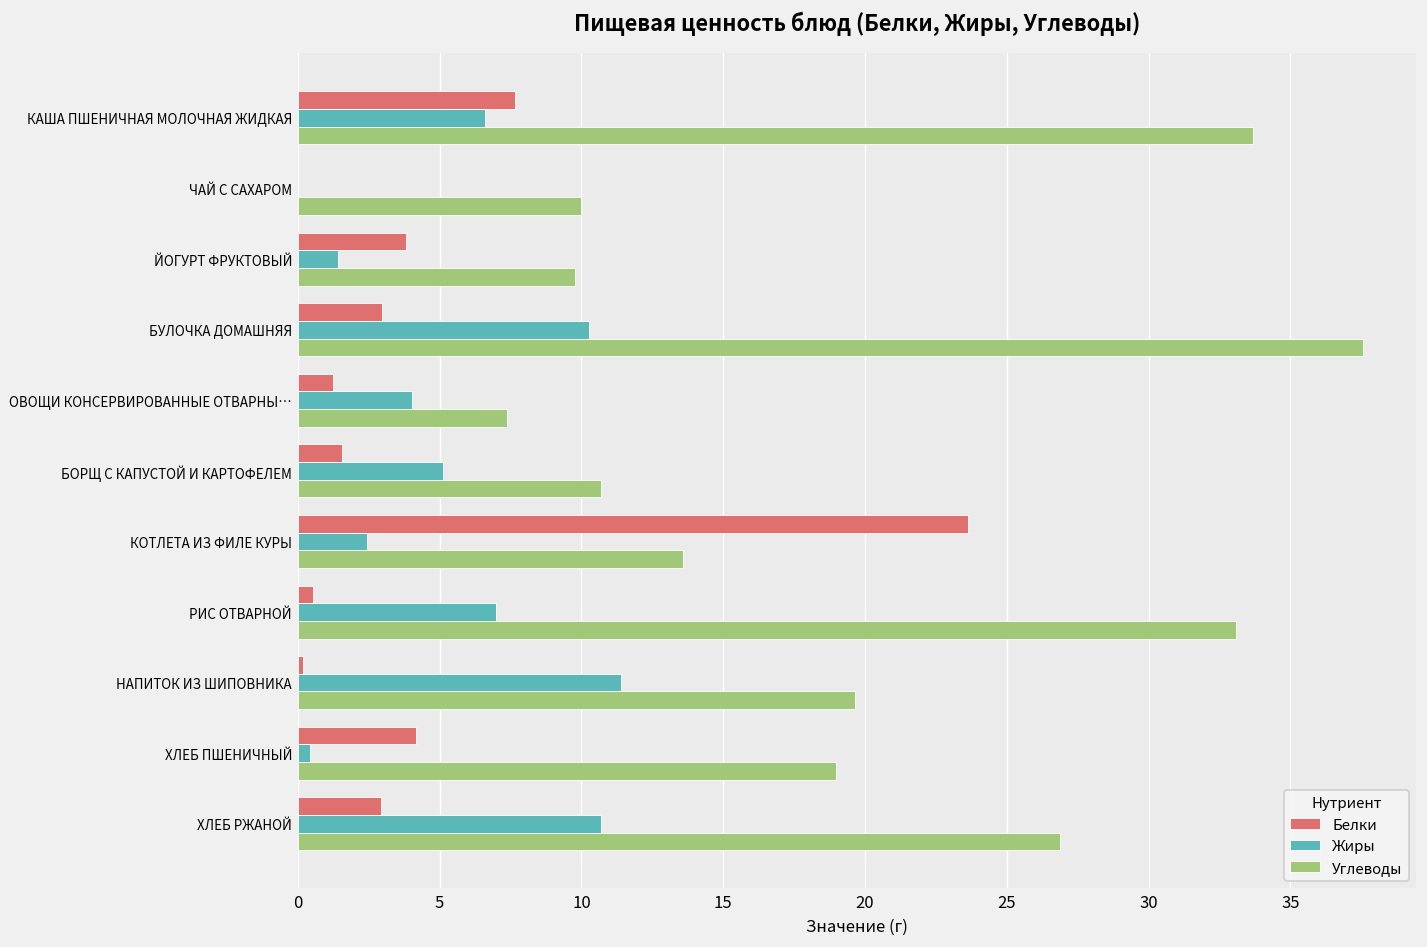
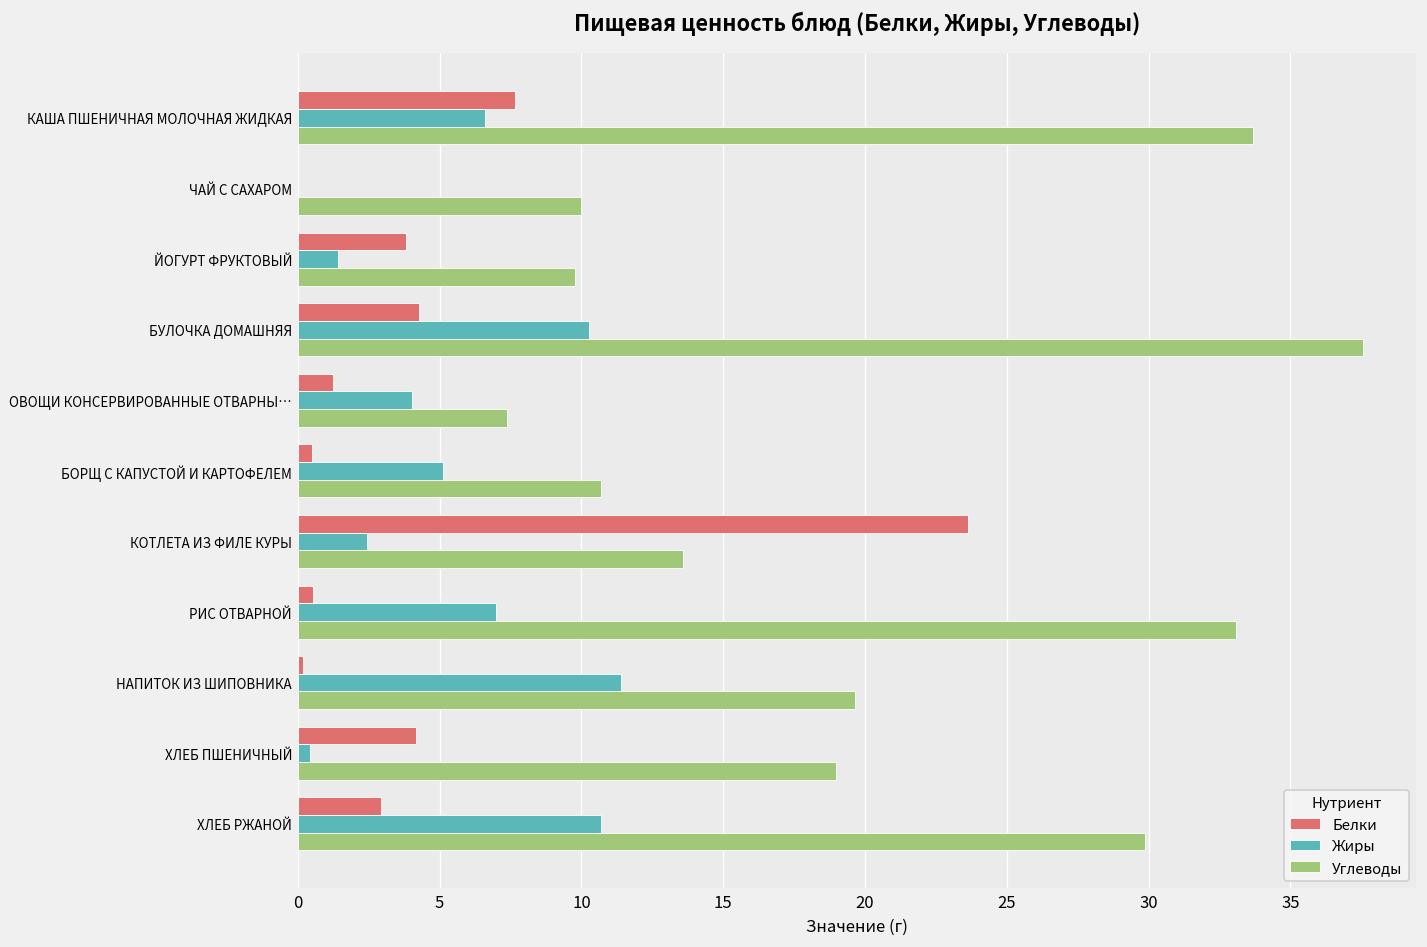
  {
    "Белки": {
      "КАША ПШЕНИЧНАЯ МОЛОЧНАЯ ЖИДКАЯ": 7.7,
      "ЧАЙ С САХАРОМ": 0.0,
      "ЙОГУРТ ФРУКТОВЫЙ": 3.8,
-     "БУЛОЧКА ДОМАШНЯЯ": 3.0,
+     "БУЛОЧКА ДОМАШНЯЯ": 4.3,
      "ОВОЩИ КОНСЕРВИРОВАННЫЕ ОТВАРНЫ…": 1.2,
-     "БОРЩ С КАПУСТОЙ И КАРТОФЕЛЕМ": 1.6,
+     "БОРЩ С КАПУСТОЙ И КАРТОФЕЛЕМ": 0.5,
      "КОТЛЕТА ИЗ ФИЛЕ КУРЫ": 23.6,
      "РИС ОТВАРНОЙ": 0.6,
      "НАПИТОК ИЗ ШИПОВНИКА": 0.2,
      "ХЛЕБ ПШЕНИЧНЫЙ": 4.2,
      "ХЛЕБ РЖАНОЙ": 2.9
    },
    "Жиры": {
      "КАША ПШЕНИЧНАЯ МОЛОЧНАЯ ЖИДКАЯ": 6.6,
      "ЧАЙ С САХАРОМ": 0.0,
      "ЙОГУРТ ФРУКТОВЫЙ": 1.4,
      "БУЛОЧКА ДОМАШНЯЯ": 10.3,
      "ОВОЩИ КОНСЕРВИРОВАННЫЕ ОТВАРНЫ…": 4.0,
      "БОРЩ С КАПУСТОЙ И КАРТОФЕЛЕМ": 5.1,
      "КОТЛЕТА ИЗ ФИЛЕ КУРЫ": 2.5,
      "РИС ОТВАРНОЙ": 7.0,
      "НАПИТОК ИЗ ШИПОВНИКА": 11.4,
      "ХЛЕБ ПШЕНИЧНЫЙ": 0.4,
      "ХЛЕБ РЖАНОЙ": 10.7
    },
    "Углеводы": {
      "КАША ПШЕНИЧНАЯ МОЛОЧНАЯ ЖИДКАЯ": 33.7,
      "ЧАЙ С САХАРОМ": 10.0,
      "ЙОГУРТ ФРУКТОВЫЙ": 9.8,
      "БУЛОЧКА ДОМАШНЯЯ": 37.6,
      "ОВОЩИ КОНСЕРВИРОВАННЫЕ ОТВАРНЫ…": 7.4,
      "БОРЩ С КАПУСТОЙ И КАРТОФЕЛЕМ": 10.7,
      "КОТЛЕТА ИЗ ФИЛЕ КУРЫ": 13.6,
      "РИС ОТВАРНОЙ": 33.1,
      "НАПИТОК ИЗ ШИПОВНИКА": 19.6,
      "ХЛЕБ ПШЕНИЧНЫЙ": 19.0,
-     "ХЛЕБ РЖАНОЙ": 26.9
+     "ХЛЕБ РЖАНОЙ": 29.9
    }
  }
